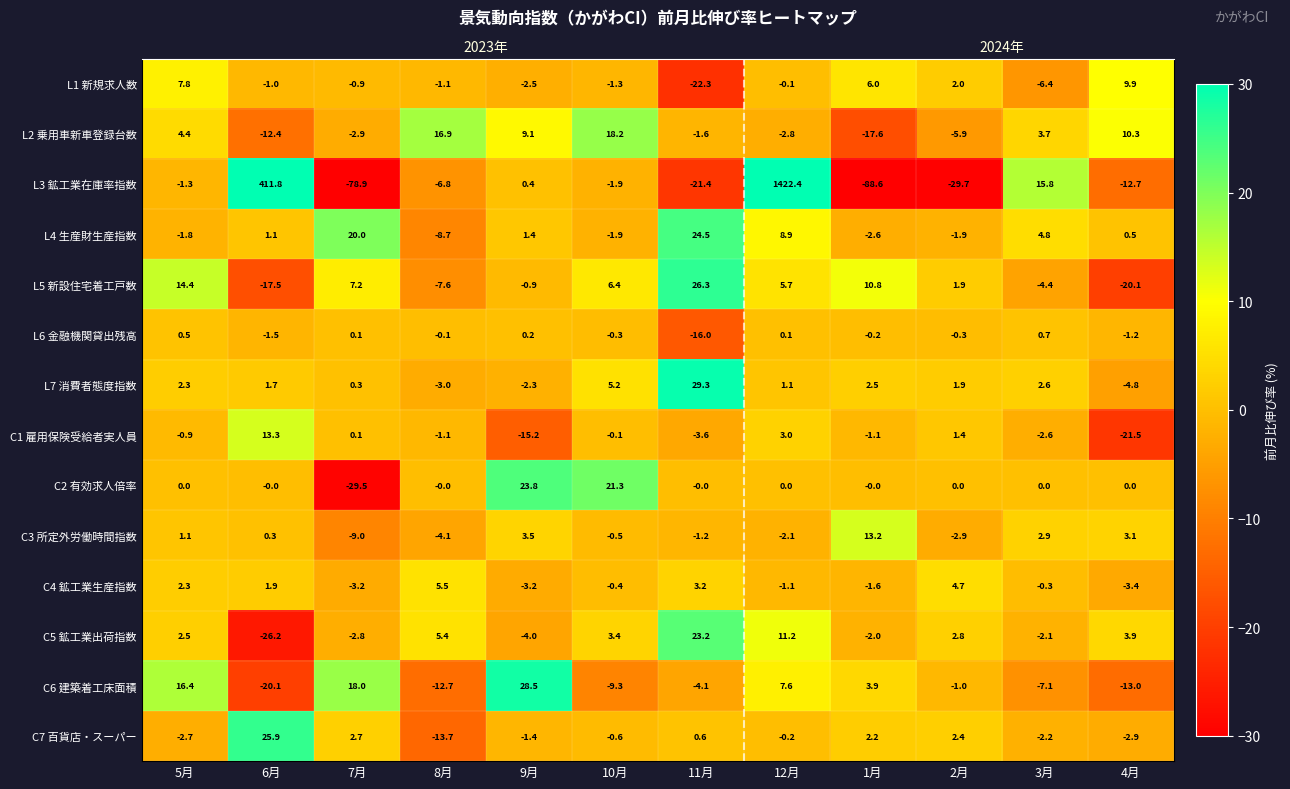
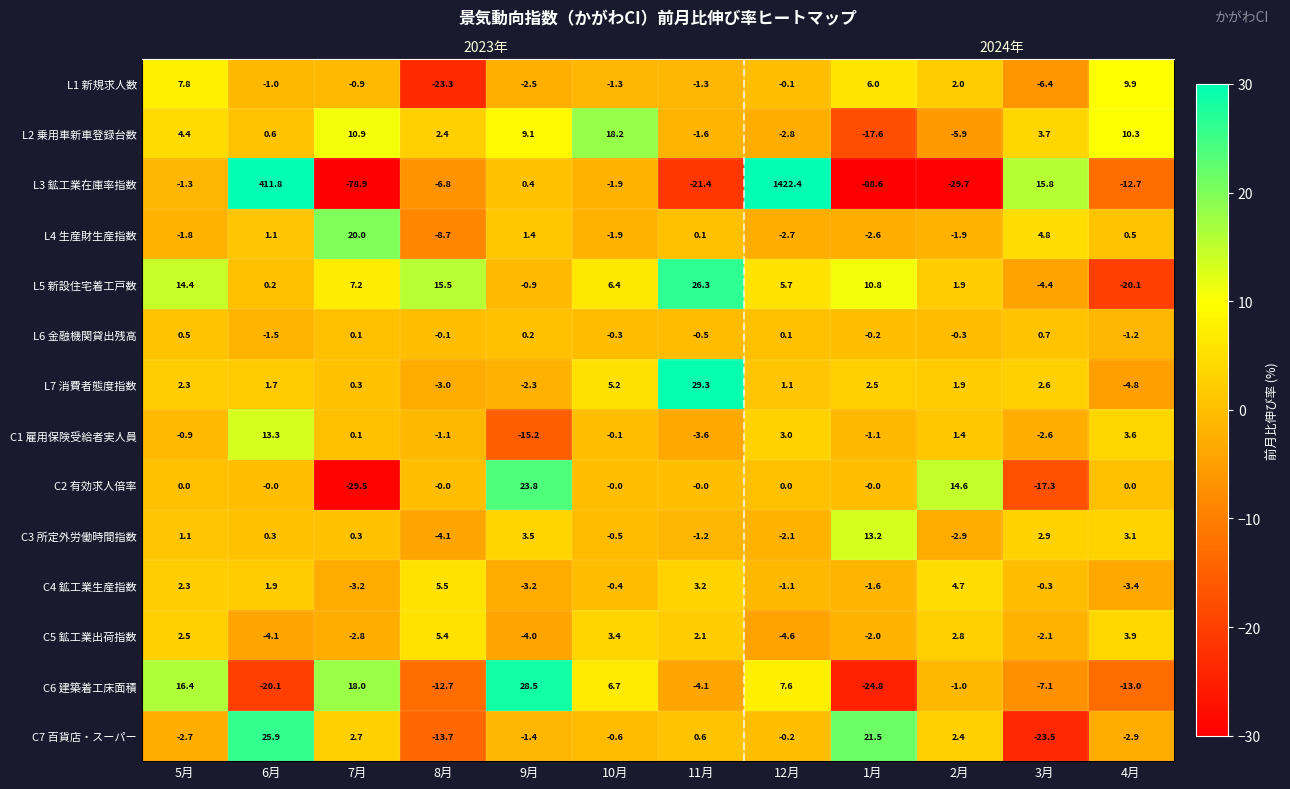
  {
    "L1 新規求人数": {
      "5月": 7.8,
      "6月": -1.0,
      "7月": -0.9,
-     "8月": -1.1,
+     "8月": -23.3,
      "9月": -2.5,
      "10月": -1.3,
-     "11月": -22.3,
+     "11月": -1.3,
      "12月": -0.1,
      "1月": 6.0,
      "2月": 2.0,
      "3月": -6.4,
      "4月": 9.9
    },
    "L2 乗用車新車登録台数": {
      "5月": 4.4,
-     "6月": -12.4,
-     "7月": -2.9,
-     "8月": 16.9,
+     "6月": 0.6,
+     "7月": 10.9,
+     "8月": 2.4,
      "9月": 9.1,
      "10月": 18.2,
      "11月": -1.6,
      "12月": -2.8,
      "1月": -17.6,
      "2月": -5.9,
      "3月": 3.7,
      "4月": 10.3
    },
    "L3 鉱工業在庫率指数": {
      "5月": -1.3,
      "6月": 411.8,
      "7月": -78.9,
      "8月": -6.8,
      "9月": 0.4,
      "10月": -1.9,
      "11月": -21.4,
      "12月": 1422.4,
      "1月": -88.6,
      "2月": -29.7,
      "3月": 15.8,
      "4月": -12.7
    },
    "L4 生産財生産指数": {
      "5月": -1.8,
      "6月": 1.1,
      "7月": 20.0,
      "8月": -8.7,
      "9月": 1.4,
      "10月": -1.9,
-     "11月": 24.5,
-     "12月": 8.9,
+     "11月": 0.1,
+     "12月": -2.7,
      "1月": -2.6,
      "2月": -1.9,
      "3月": 4.8,
      "4月": 0.5
    },
    "L5 新設住宅着工戸数": {
      "5月": 14.4,
-     "6月": -17.5,
+     "6月": 0.2,
      "7月": 7.2,
-     "8月": -7.6,
+     "8月": 15.5,
      "9月": -0.9,
      "10月": 6.4,
      "11月": 26.3,
      "12月": 5.7,
      "1月": 10.8,
      "2月": 1.9,
      "3月": -4.4,
      "4月": -20.1
    },
    "L6 金融機関貸出残高": {
      "5月": 0.5,
      "6月": -1.5,
      "7月": 0.1,
      "8月": -0.1,
      "9月": 0.2,
      "10月": -0.3,
-     "11月": -16.0,
+     "11月": -0.5,
      "12月": 0.1,
      "1月": -0.2,
      "2月": -0.3,
      "3月": 0.7,
      "4月": -1.2
    },
    "L7 消費者態度指数": {
      "5月": 2.3,
      "6月": 1.7,
      "7月": 0.3,
      "8月": -3.0,
      "9月": -2.3,
      "10月": 5.2,
      "11月": 29.3,
      "12月": 1.1,
      "1月": 2.5,
      "2月": 1.9,
      "3月": 2.6,
      "4月": -4.8
    },
    "C1 雇用保険受給者実人員": {
      "5月": -0.9,
      "6月": 13.3,
      "7月": 0.1,
      "8月": -1.1,
      "9月": -15.2,
      "10月": -0.1,
      "11月": -3.6,
      "12月": 3.0,
      "1月": -1.1,
      "2月": 1.4,
      "3月": -2.6,
-     "4月": -21.5
+     "4月": 3.6
    },
    "C2 有効求人倍率": {
      "5月": 0.0,
      "6月": -0.0,
      "7月": -29.5,
      "8月": -0.0,
      "9月": 23.8,
-     "10月": 21.3,
+     "10月": -0.0,
      "11月": -0.0,
      "12月": 0.0,
      "1月": -0.0,
-     "2月": 0.0,
-     "3月": 0.0,
+     "2月": 14.6,
+     "3月": -17.3,
      "4月": 0.0
    },
    "C3 所定外労働時間指数": {
      "5月": 1.1,
      "6月": 0.3,
-     "7月": -9.0,
+     "7月": 0.3,
      "8月": -4.1,
      "9月": 3.5,
      "10月": -0.5,
      "11月": -1.2,
      "12月": -2.1,
      "1月": 13.2,
      "2月": -2.9,
      "3月": 2.9,
      "4月": 3.1
    },
    "C4 鉱工業生産指数": {
      "5月": 2.3,
      "6月": 1.9,
      "7月": -3.2,
      "8月": 5.5,
      "9月": -3.2,
      "10月": -0.4,
      "11月": 3.2,
      "12月": -1.1,
      "1月": -1.6,
      "2月": 4.7,
      "3月": -0.3,
      "4月": -3.4
    },
    "C5 鉱工業出荷指数": {
      "5月": 2.5,
-     "6月": -26.2,
+     "6月": -4.1,
      "7月": -2.8,
      "8月": 5.4,
      "9月": -4.0,
      "10月": 3.4,
-     "11月": 23.2,
-     "12月": 11.2,
+     "11月": 2.1,
+     "12月": -4.6,
      "1月": -2.0,
      "2月": 2.8,
      "3月": -2.1,
      "4月": 3.9
    },
    "C6 建築着工床面積": {
      "5月": 16.4,
      "6月": -20.1,
      "7月": 18.0,
      "8月": -12.7,
      "9月": 28.5,
-     "10月": -9.3,
+     "10月": 6.7,
      "11月": -4.1,
      "12月": 7.6,
-     "1月": 3.9,
+     "1月": -24.8,
      "2月": -1.0,
      "3月": -7.1,
      "4月": -13.0
    },
    "C7 百貨店・スーパー": {
      "5月": -2.7,
      "6月": 25.9,
      "7月": 2.7,
      "8月": -13.7,
      "9月": -1.4,
      "10月": -0.6,
      "11月": 0.6,
      "12月": -0.2,
-     "1月": 2.2,
+     "1月": 21.5,
      "2月": 2.4,
-     "3月": -2.2,
+     "3月": -23.5,
      "4月": -2.9
    }
  }
